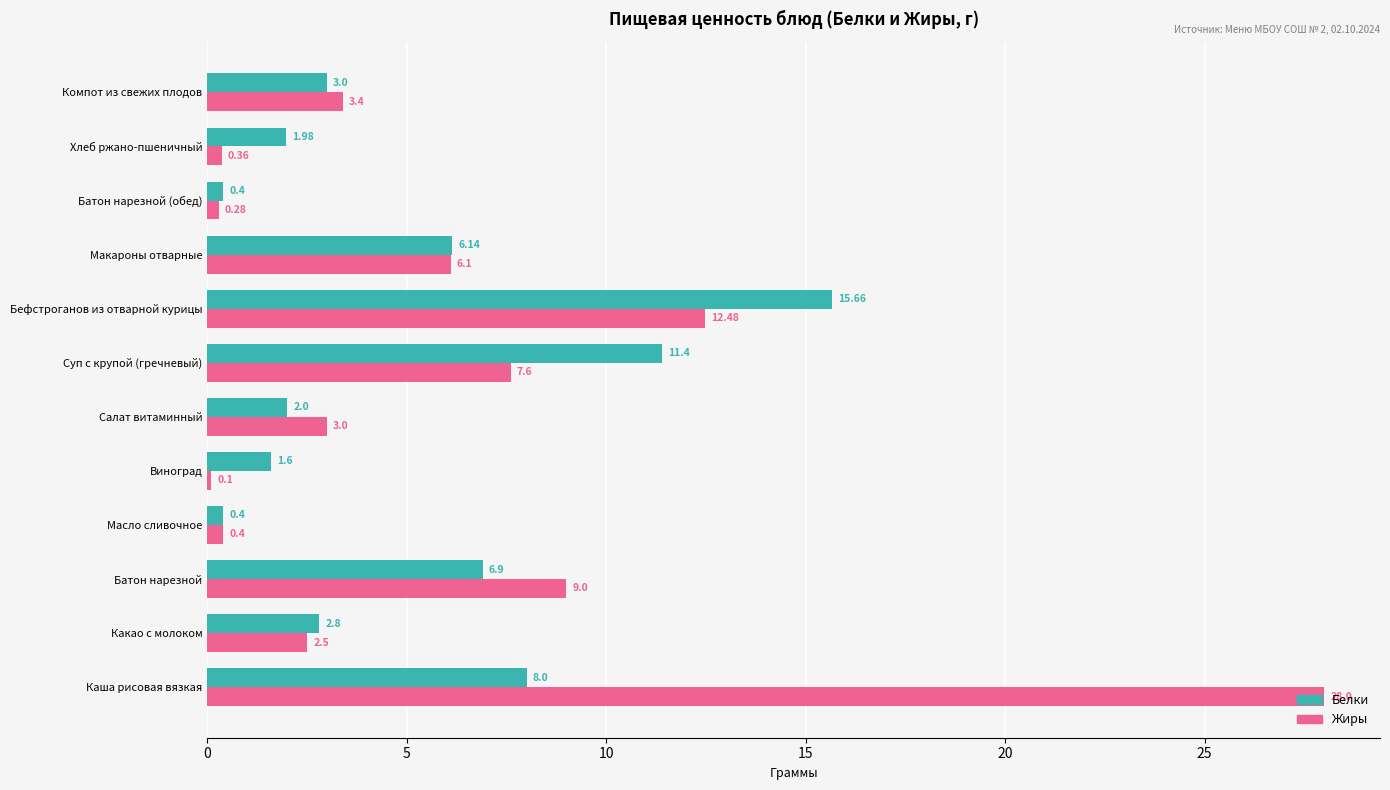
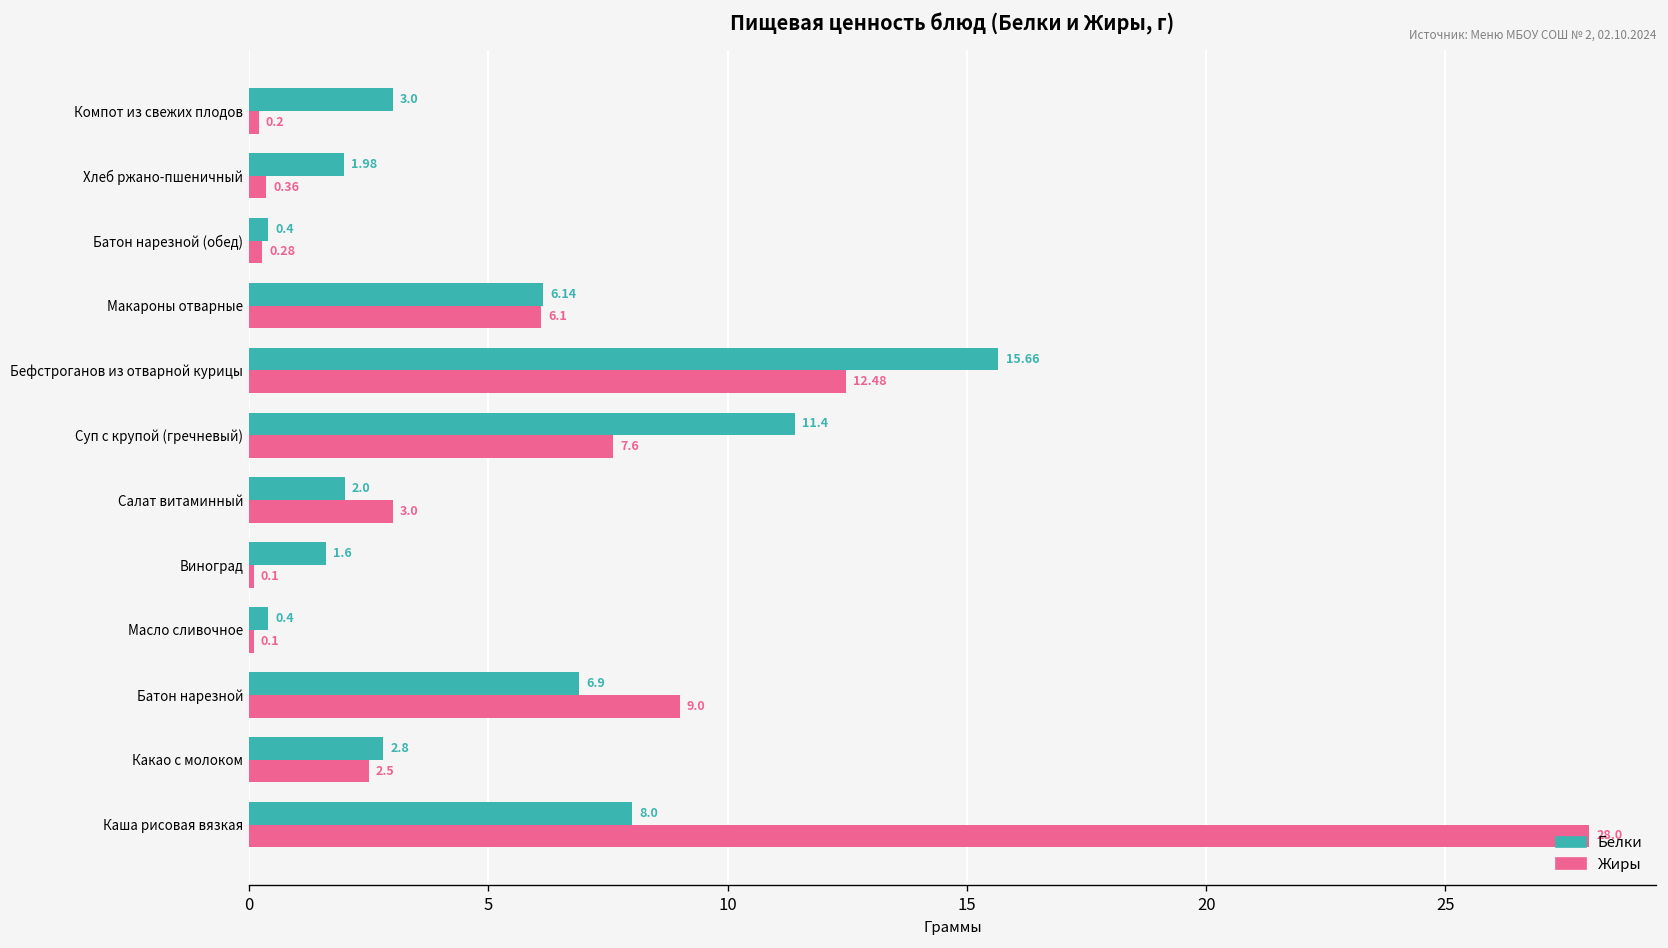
  {
    "Белки": {
      "Компот из свежих плодов": 3.0,
      "Хлеб ржано-пшеничный": 1.98,
      "Батон нарезной (обед)": 0.4,
      "Макароны отварные": 6.14,
      "Бефстроганов из отварной курицы": 15.66,
      "Суп с крупой (гречневый)": 11.4,
      "Салат витаминный": 2.0,
      "Виноград": 1.6,
      "Масло сливочное": 0.4,
      "Батон нарезной": 6.9,
      "Какао с молоком": 2.8,
      "Каша рисовая вязкая": 8.0
    },
    "Жиры": {
-     "Компот из свежих плодов": 3.4,
+     "Компот из свежих плодов": 0.2,
      "Хлеб ржано-пшеничный": 0.36,
      "Батон нарезной (обед)": 0.28,
      "Макароны отварные": 6.1,
      "Бефстроганов из отварной курицы": 12.48,
      "Суп с крупой (гречневый)": 7.6,
      "Салат витаминный": 3.0,
      "Виноград": 0.1,
-     "Масло сливочное": 0.4,
+     "Масло сливочное": 0.1,
      "Батон нарезной": 9.0,
      "Какао с молоком": 2.5,
      "Каша рисовая вязкая": 28.0
    }
  }
